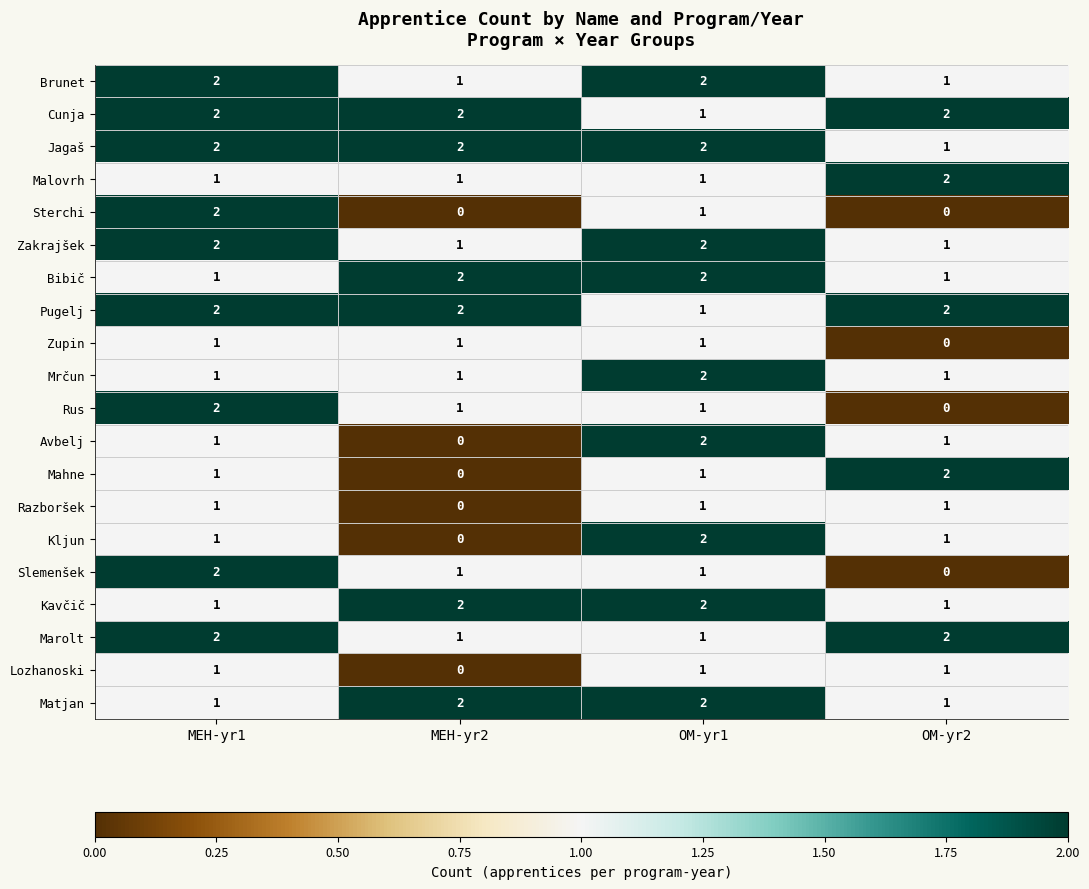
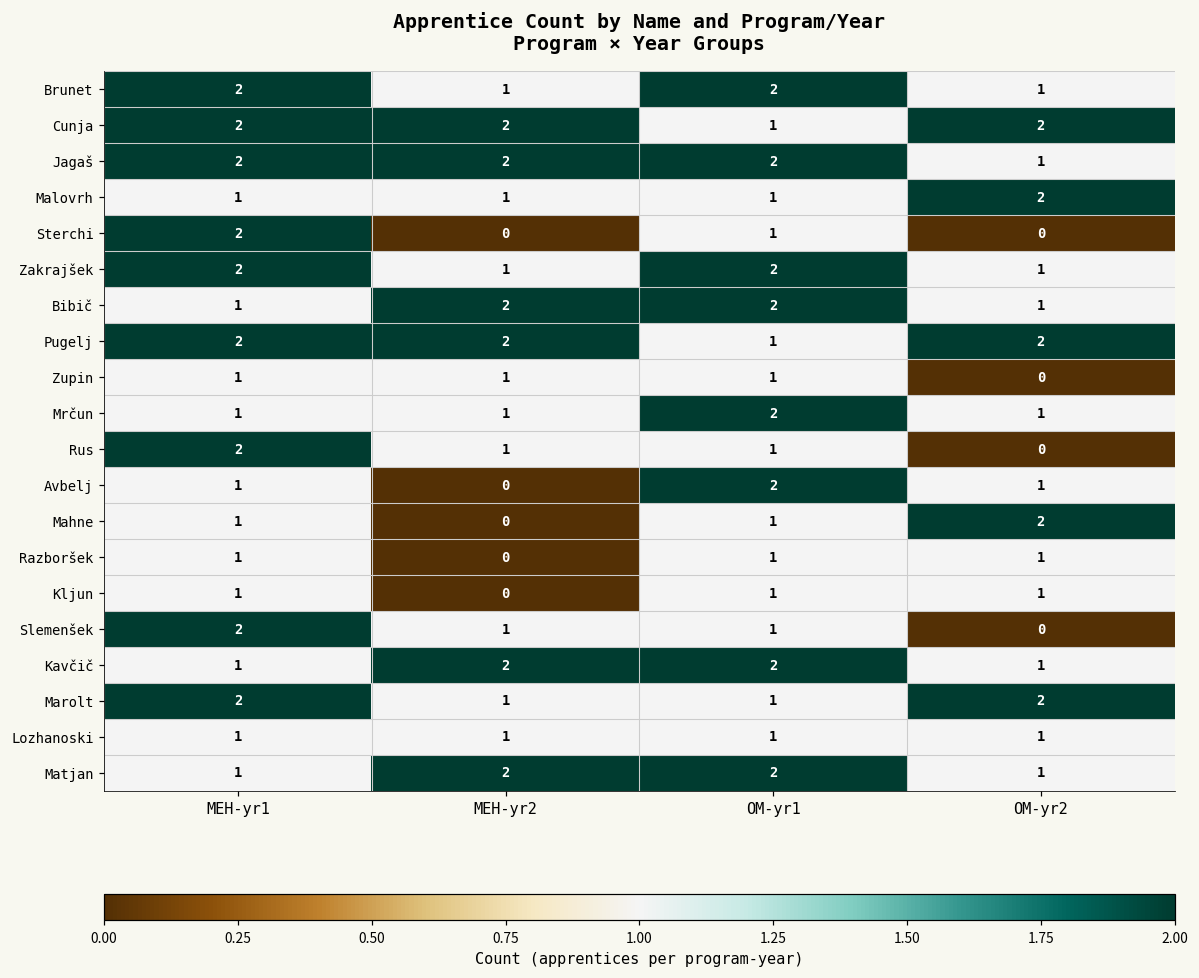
  {
    "Brunet": {
      "MEH-yr1": 2,
      "MEH-yr2": 1,
      "OM-yr1": 2,
      "OM-yr2": 1
    },
    "Cunja": {
      "MEH-yr1": 2,
      "MEH-yr2": 2,
      "OM-yr1": 1,
      "OM-yr2": 2
    },
    "Jagaš": {
      "MEH-yr1": 2,
      "MEH-yr2": 2,
      "OM-yr1": 2,
      "OM-yr2": 1
    },
    "Malovrh": {
      "MEH-yr1": 1,
      "MEH-yr2": 1,
      "OM-yr1": 1,
      "OM-yr2": 2
    },
    "Sterchi": {
      "MEH-yr1": 2,
      "MEH-yr2": 0,
      "OM-yr1": 1,
      "OM-yr2": 0
    },
    "Zakrajšek": {
      "MEH-yr1": 2,
      "MEH-yr2": 1,
      "OM-yr1": 2,
      "OM-yr2": 1
    },
    "Bibič": {
      "MEH-yr1": 1,
      "MEH-yr2": 2,
      "OM-yr1": 2,
      "OM-yr2": 1
    },
    "Pugelj": {
      "MEH-yr1": 2,
      "MEH-yr2": 2,
      "OM-yr1": 1,
      "OM-yr2": 2
    },
    "Zupin": {
      "MEH-yr1": 1,
      "MEH-yr2": 1,
      "OM-yr1": 1,
      "OM-yr2": 0
    },
    "Mrčun": {
      "MEH-yr1": 1,
      "MEH-yr2": 1,
      "OM-yr1": 2,
      "OM-yr2": 1
    },
    "Rus": {
      "MEH-yr1": 2,
      "MEH-yr2": 1,
      "OM-yr1": 1,
      "OM-yr2": 0
    },
    "Avbelj": {
      "MEH-yr1": 1,
      "MEH-yr2": 0,
      "OM-yr1": 2,
      "OM-yr2": 1
    },
    "Mahne": {
      "MEH-yr1": 1,
      "MEH-yr2": 0,
      "OM-yr1": 1,
      "OM-yr2": 2
    },
    "Razboršek": {
      "MEH-yr1": 1,
      "MEH-yr2": 0,
      "OM-yr1": 1,
      "OM-yr2": 1
    },
    "Kljun": {
      "MEH-yr1": 1,
      "MEH-yr2": 0,
-     "OM-yr1": 2,
+     "OM-yr1": 1,
      "OM-yr2": 1
    },
    "Slemenšek": {
      "MEH-yr1": 2,
      "MEH-yr2": 1,
      "OM-yr1": 1,
      "OM-yr2": 0
    },
    "Kavčič": {
      "MEH-yr1": 1,
      "MEH-yr2": 2,
      "OM-yr1": 2,
      "OM-yr2": 1
    },
    "Marolt": {
      "MEH-yr1": 2,
      "MEH-yr2": 1,
      "OM-yr1": 1,
      "OM-yr2": 2
    },
    "Lozhanoski": {
      "MEH-yr1": 1,
-     "MEH-yr2": 0,
+     "MEH-yr2": 1,
      "OM-yr1": 1,
      "OM-yr2": 1
    },
    "Matjan": {
      "MEH-yr1": 1,
      "MEH-yr2": 2,
      "OM-yr1": 2,
      "OM-yr2": 1
    }
  }
